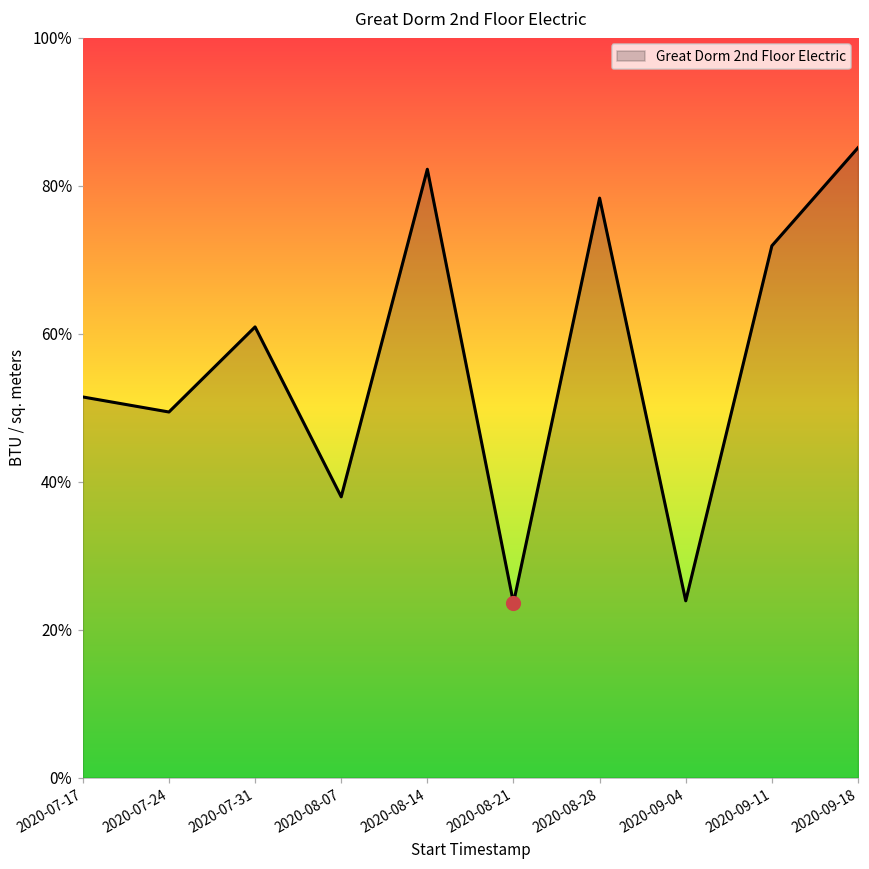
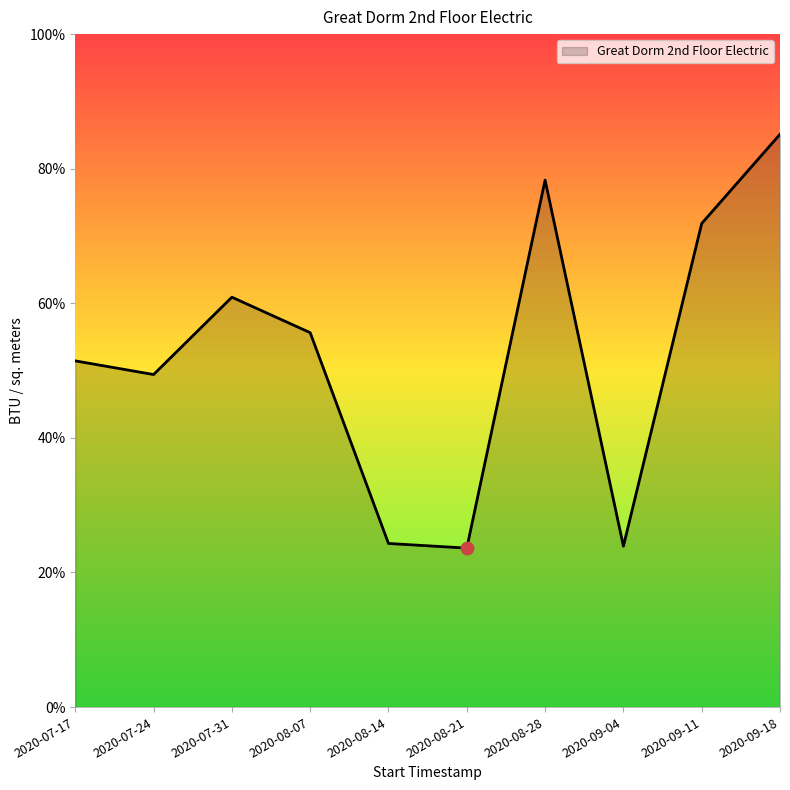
  {
    "Great Dorm 2nd Floor Electric": {
      "2020-07-17": "51%",
      "2020-07-24": "49%",
      "2020-07-31": "61%",
-     "2020-08-07": "38%",
-     "2020-08-14": "82%",
+     "2020-08-07": "56%",
+     "2020-08-14": "24%",
      "2020-08-28": "78%",
      "2020-09-04": "24%",
      "2020-09-11": "72%",
      "2020-09-18": "85%"
    }
  }
